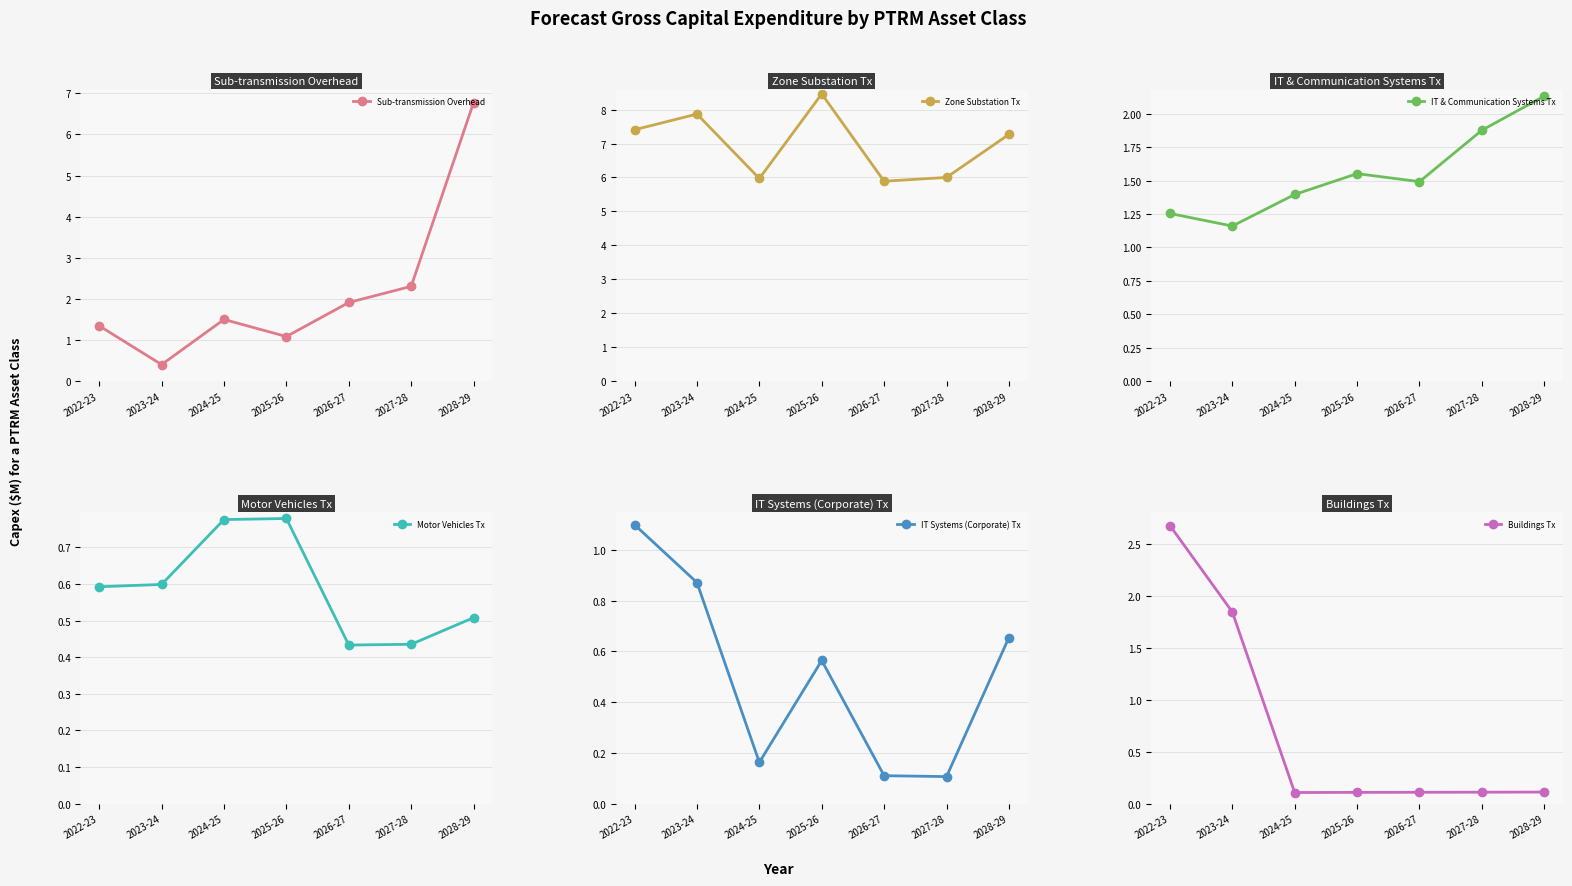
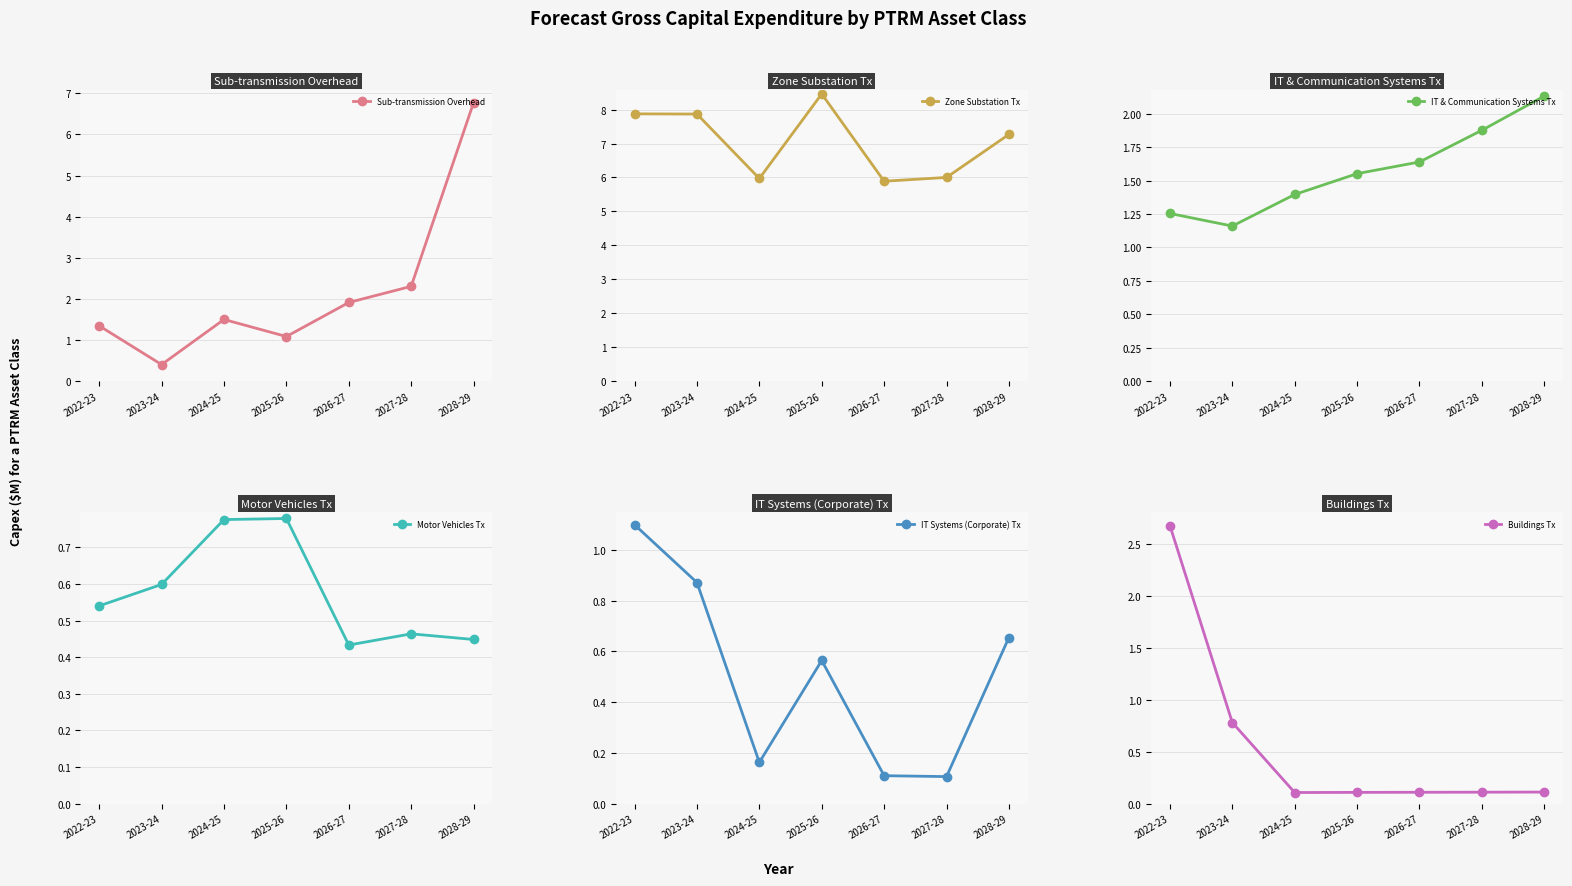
  {
    "Sub-transmission Overhead": {
      "2022-23": 1.3,
      "2023-24": 0.4,
      "2024-25": 1.5,
      "2025-26": 1.1,
      "2026-27": 1.9,
      "2027-28": 2.3,
      "2028-29": 6.8
    },
    "Zone Substation Tx": {
-     "2022-23": 7.4,
+     "2022-23": 7.9,
      "2023-24": 7.9,
      "2024-25": 6.0,
      "2025-26": 8.5,
      "2026-27": 5.9,
      "2027-28": 6.0,
      "2028-29": 7.3
    },
    "IT & Communication Systems Tx": {
      "2022-23": 1.25,
      "2023-24": 1.16,
      "2024-25": 1.40,
      "2025-26": 1.55,
-     "2026-27": 1.49,
+     "2026-27": 1.64,
      "2027-28": 1.88,
      "2028-29": 2.13
    },
    "Motor Vehicles Tx": {
-     "2022-23": 0.59,
+     "2022-23": 0.54,
      "2023-24": 0.60,
      "2024-25": 0.78,
      "2025-26": 0.78,
      "2026-27": 0.43,
-     "2027-28": 0.44,
-     "2028-29": 0.51
+     "2027-28": 0.46,
+     "2028-29": 0.45
    },
    "IT Systems (Corporate) Tx": {
      "2022-23": 1.10,
      "2023-24": 0.87,
      "2024-25": 0.16,
      "2025-26": 0.56,
      "2026-27": 0.11,
      "2027-28": 0.11,
      "2028-29": 0.66
    },
    "Buildings Tx": {
      "2022-23": 2.68,
-     "2023-24": 1.85,
+     "2023-24": 0.78,
      "2024-25": 0.11,
      "2025-26": 0.11,
      "2026-27": 0.11,
      "2027-28": 0.11,
      "2028-29": 0.11
    }
  }
